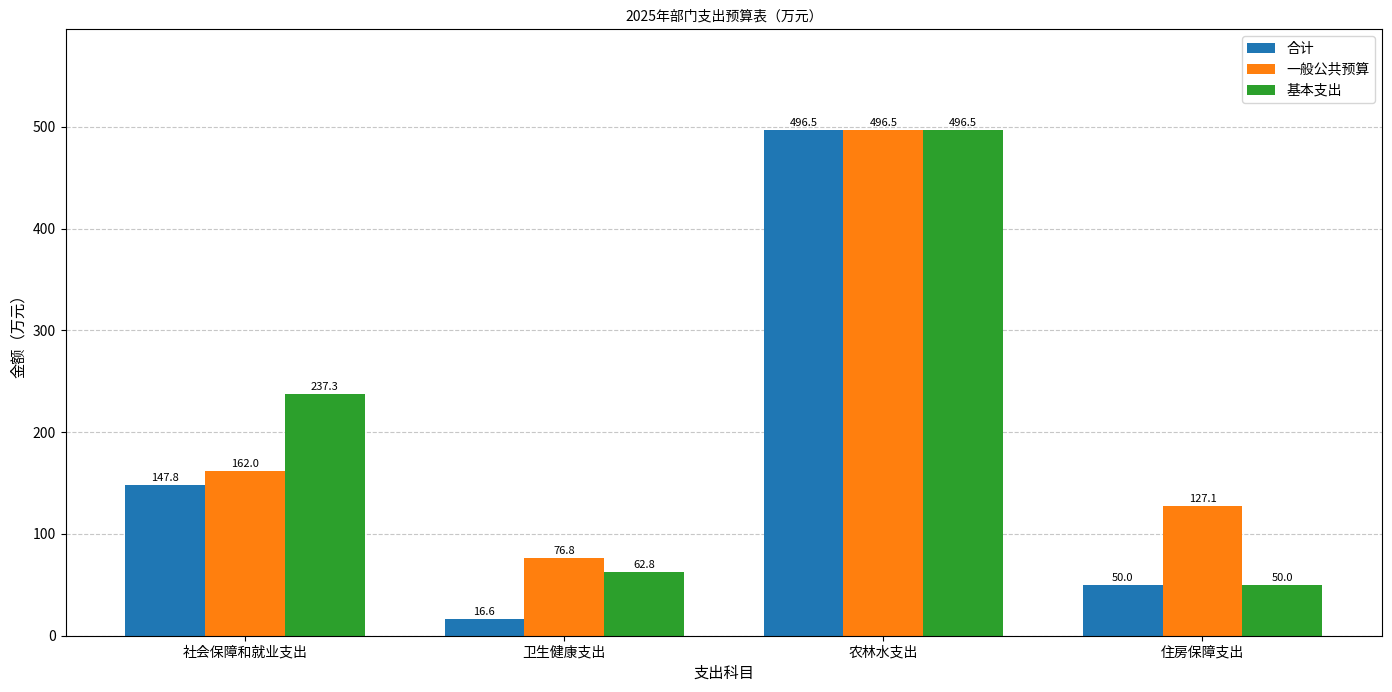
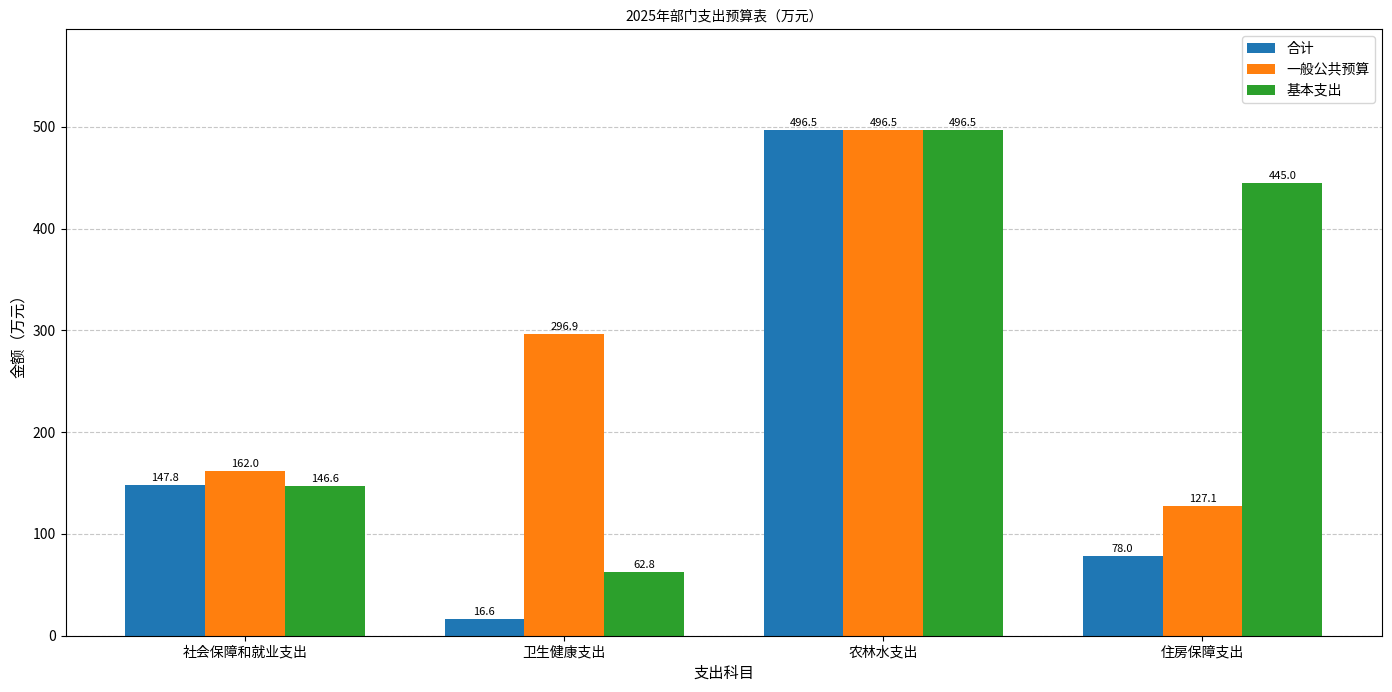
  {
    "合计": {
      "社会保障和就业支出": 147.8,
      "卫生健康支出": 16.6,
      "农林水支出": 496.5,
-     "住房保障支出": 50.0
+     "住房保障支出": 78.0
    },
    "一般公共预算": {
      "社会保障和就业支出": 162.0,
-     "卫生健康支出": 76.8,
+     "卫生健康支出": 296.9,
      "农林水支出": 496.5,
      "住房保障支出": 127.1
    },
    "基本支出": {
-     "社会保障和就业支出": 237.3,
+     "社会保障和就业支出": 146.6,
      "卫生健康支出": 62.8,
      "农林水支出": 496.5,
-     "住房保障支出": 50.0
+     "住房保障支出": 445.0
    }
  }
